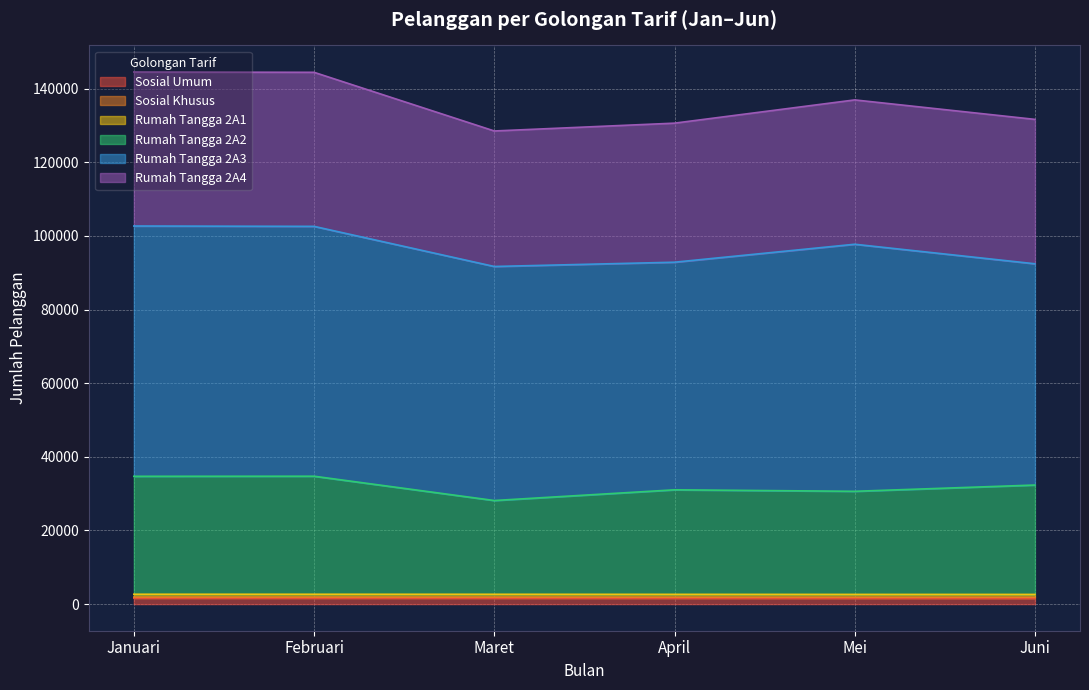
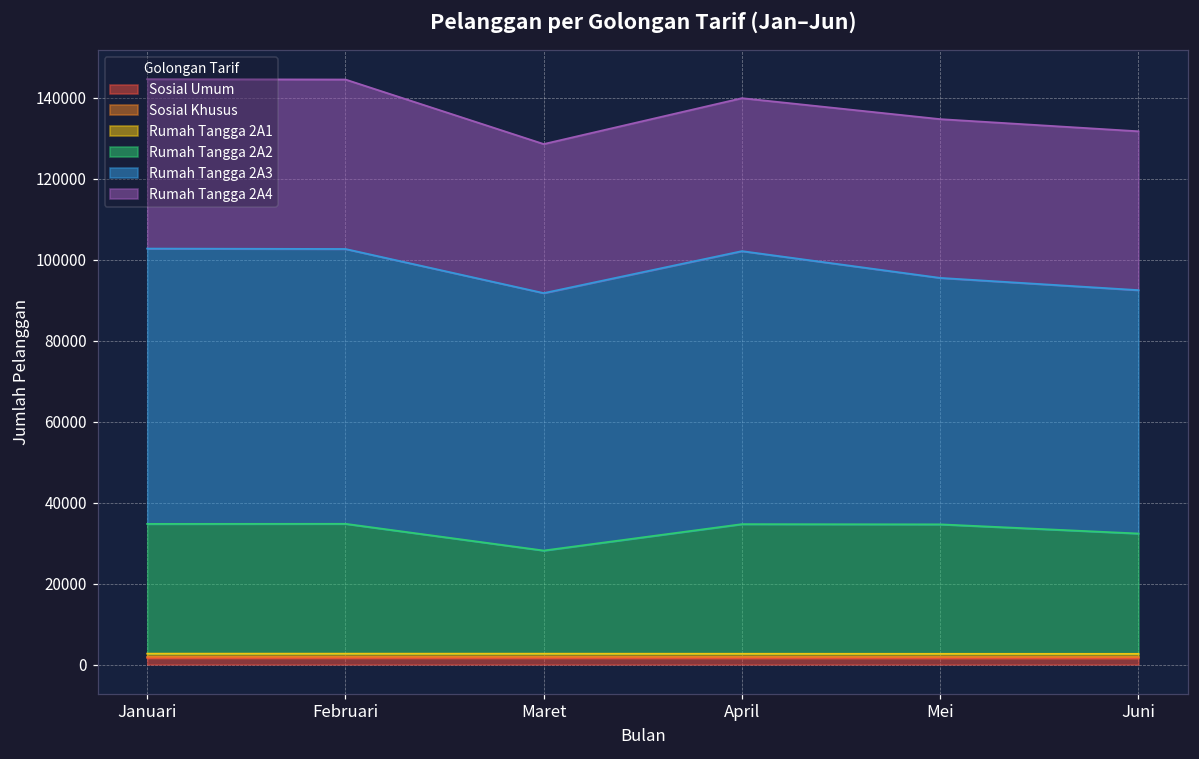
  {
    "Rumah Tangga 2A1": {
      "Januari": 1000,
      "Februari": 1000,
      "Maret": 1000,
      "April": 1000,
      "Mei": 1000,
      "Juni": 1000
    },
    "Rumah Tangga 2A2": {
      "Januari": 32000,
      "Februari": 32000,
      "Maret": 25000,
-     "April": 28000,
-     "Mei": 28000,
+     "April": 32000,
+     "Mei": 32000,
      "Juni": 30000
    },
    "Rumah Tangga 2A3": {
      "Januari": 68000,
      "Februari": 68000,
      "Maret": 64000,
-     "April": 62000,
-     "Mei": 67000,
+     "April": 67000,
+     "Mei": 61000,
      "Juni": 60000
    },
    "Rumah Tangga 2A4": {
      "Februari": 42000,
      "Maret": 37000,
      "April": 38000,
      "Mei": 39000,
      "Juni": 39000
    }
  }
